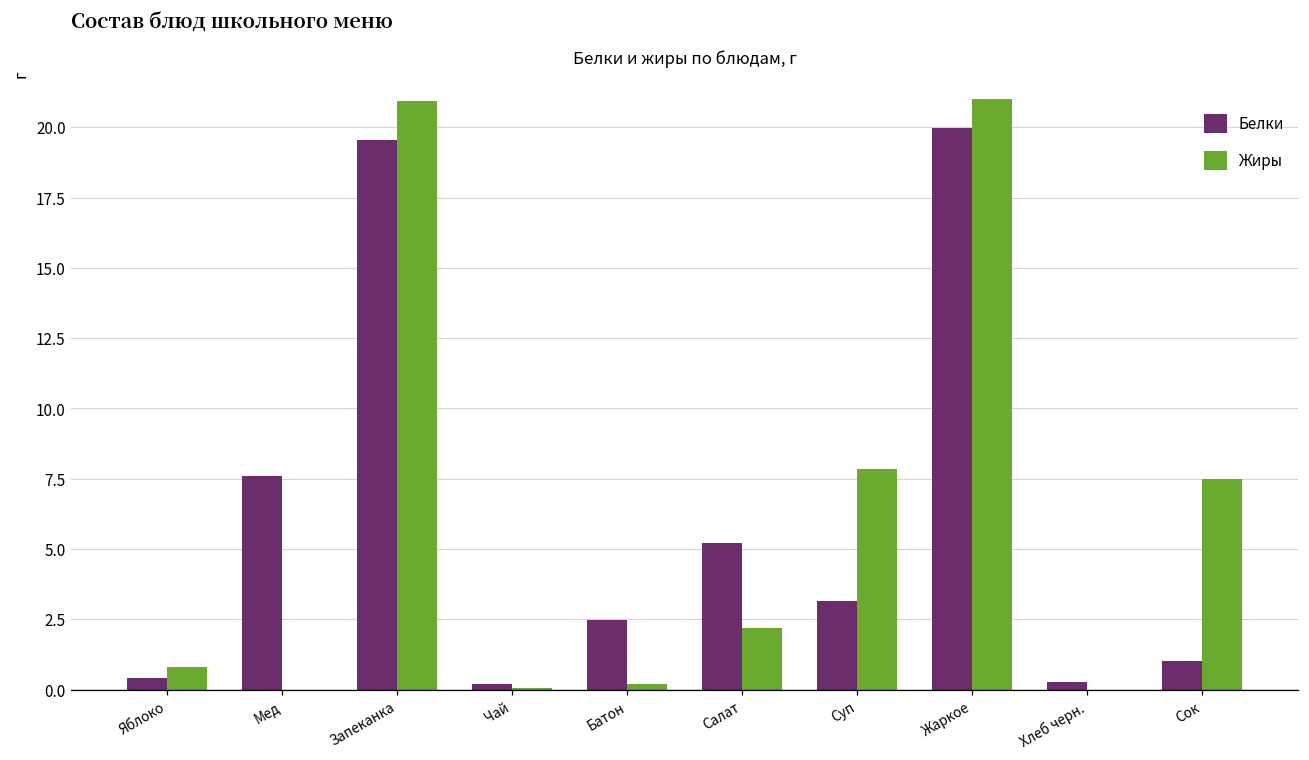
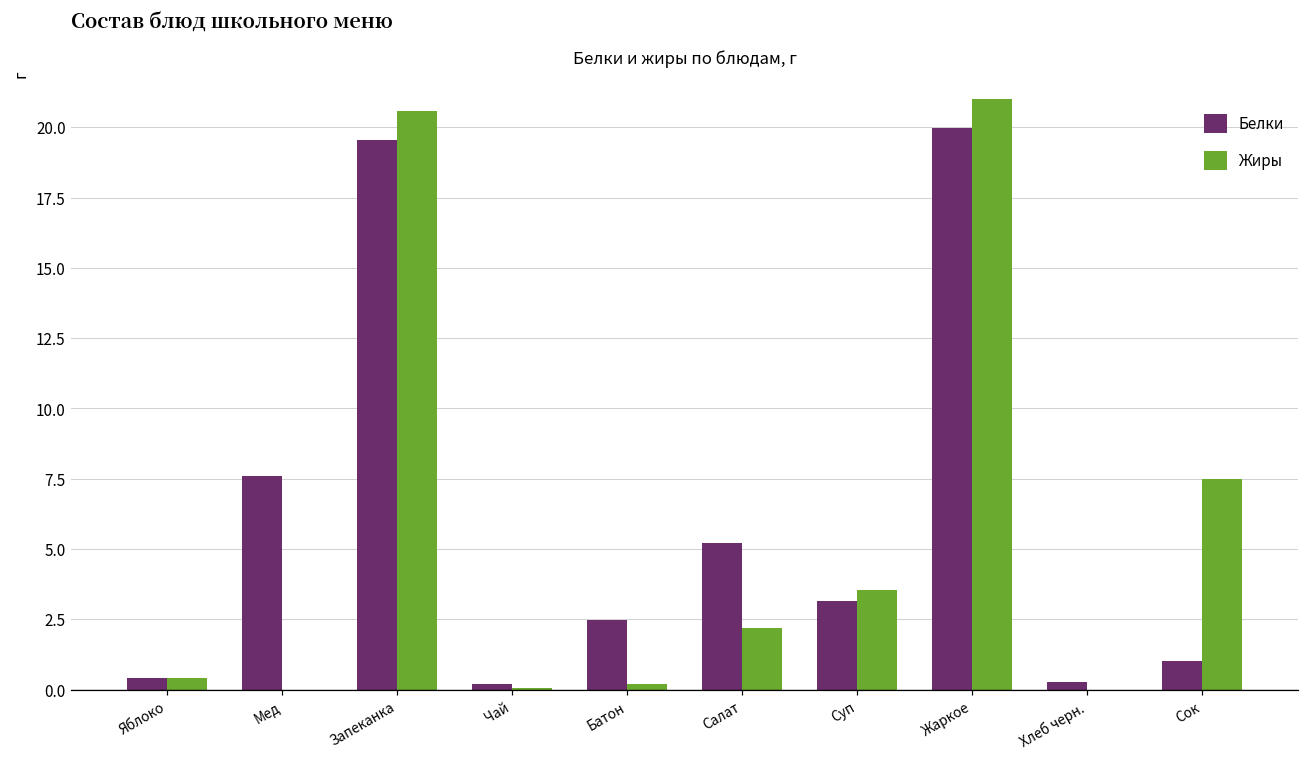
  {
    "Белки": {
      "Яблоко": 0.4,
      "Мед": 7.6,
      "Запеканка": 19.6,
      "Чай": 0.2,
      "Батон": 2.5,
      "Салат": 5.2,
      "Суп": 3.2,
      "Жаркое": 20.0,
      "Хлеб черн.": 0.3,
      "Сок": 1.0
    },
    "Жиры": {
-     "Яблоко": 0.8,
+     "Яблоко": 0.4,
      "Мед": 0.0,
-     "Запеканка": 21.0,
+     "Запеканка": 20.6,
      "Батон": 0.2,
      "Салат": 2.2,
-     "Суп": 7.9,
+     "Суп": 3.6,
      "Жаркое": 21.0,
      "Хлеб черн.": 0.0,
      "Сок": 7.5
    }
  }
